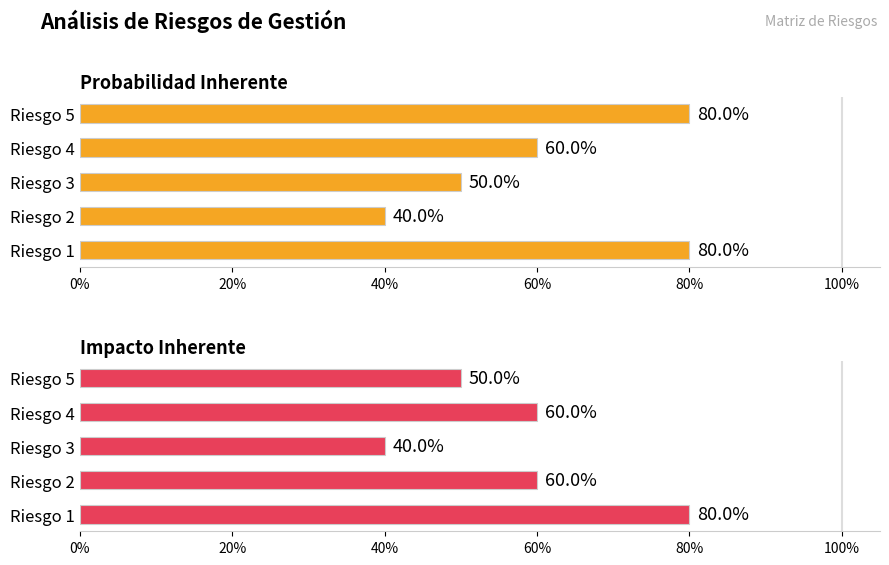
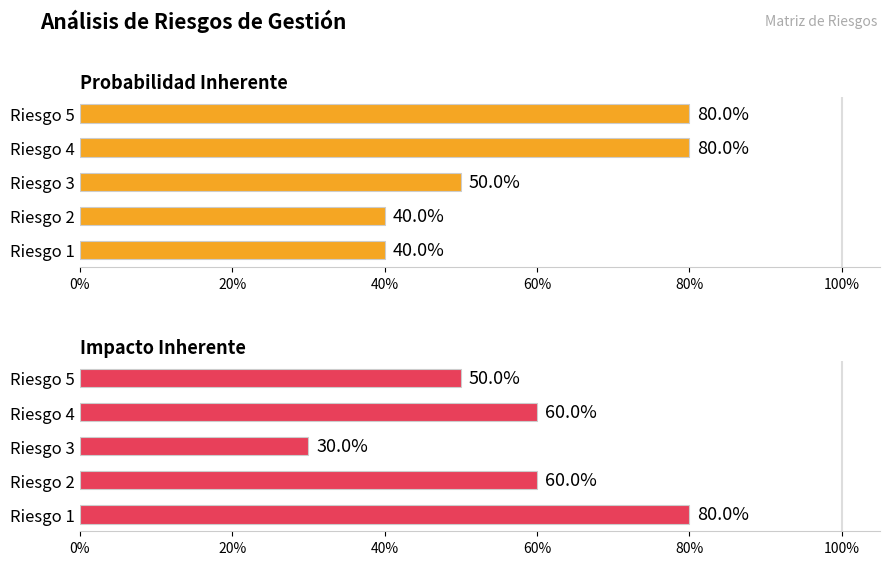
  {
    "Probabilidad Inherente": {
      "Riesgo 5": "80.0%",
-     "Riesgo 4": "60.0%",
+     "Riesgo 4": "80.0%",
      "Riesgo 3": "50.0%",
      "Riesgo 2": "40.0%",
-     "Riesgo 1": "80.0%"
+     "Riesgo 1": "40.0%"
    },
    "Impacto Inherente": {
      "Riesgo 5": "50.0%",
      "Riesgo 4": "60.0%",
-     "Riesgo 3": "40.0%",
+     "Riesgo 3": "30.0%",
      "Riesgo 2": "60.0%",
      "Riesgo 1": "80.0%"
    }
  }
